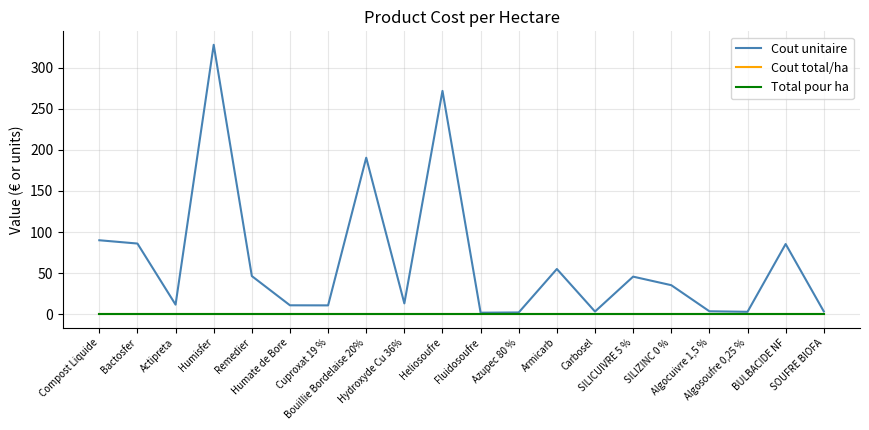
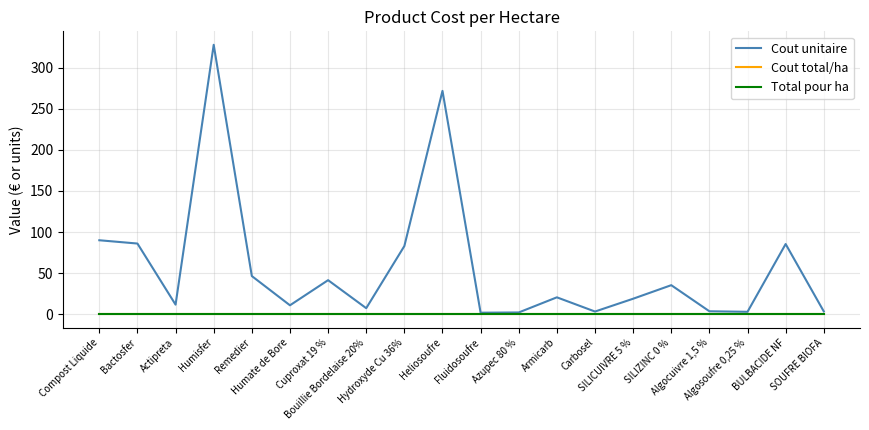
  {
    "Cout unitaire": {
      "Compost Liquide": 90,
      "Bactosfer": 90,
      "Actipreta": 10,
      "Humisfer": 330,
      "Remedier": 50,
      "Humate de Bore": 10,
-     "Cuproxat 19 %": 10,
-     "Bouillie Bordelaise 20%": 190,
-     "Hydroxyde Cu 36%": 10,
+     "Cuproxat 19 %": 40,
+     "Bouillie Bordelaise 20%": 10,
+     "Hydroxyde Cu 36%": 80,
      "Heliosoufre": 270,
-     "Armicarb": 60,
+     "Armicarb": 20,
      "Carbosel": 0,
-     "SILICUIVRE 5 %": 50,
+     "SILICUIVRE 5 %": 20,
      "SILIZINC 0 %": 40,
      "Algocuivre 1,5 %": 0,
      "BULBACIDE NF": 90,
      "SOUFRE BIOFA": 0
    },
    "Total pour ha": {
      "Compost Liquide": 0,
      "Bactosfer": 0,
      "Actipreta": 0,
      "Humisfer": 0,
      "Remedier": 0,
      "Humate de Bore": 0,
      "Cuproxat 19 %": 0,
      "Bouillie Bordelaise 20%": 0,
      "Hydroxyde Cu 36%": 0,
      "Heliosoufre": 0,
      "Armicarb": 0,
      "Carbosel": 0,
      "SILICUIVRE 5 %": 0,
      "SILIZINC 0 %": 0,
      "Algocuivre 1,5 %": 0,
      "BULBACIDE NF": 0,
      "SOUFRE BIOFA": 0
    }
  }
